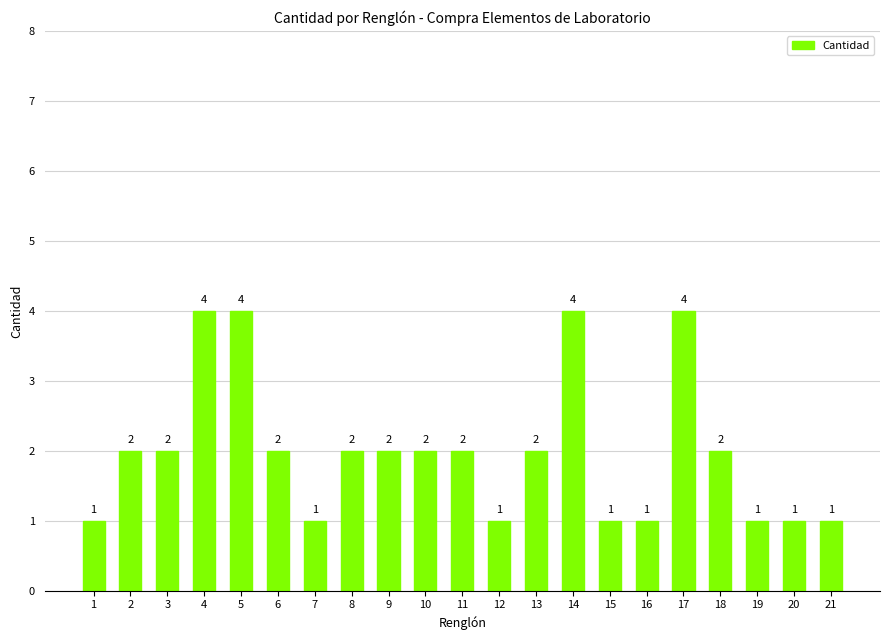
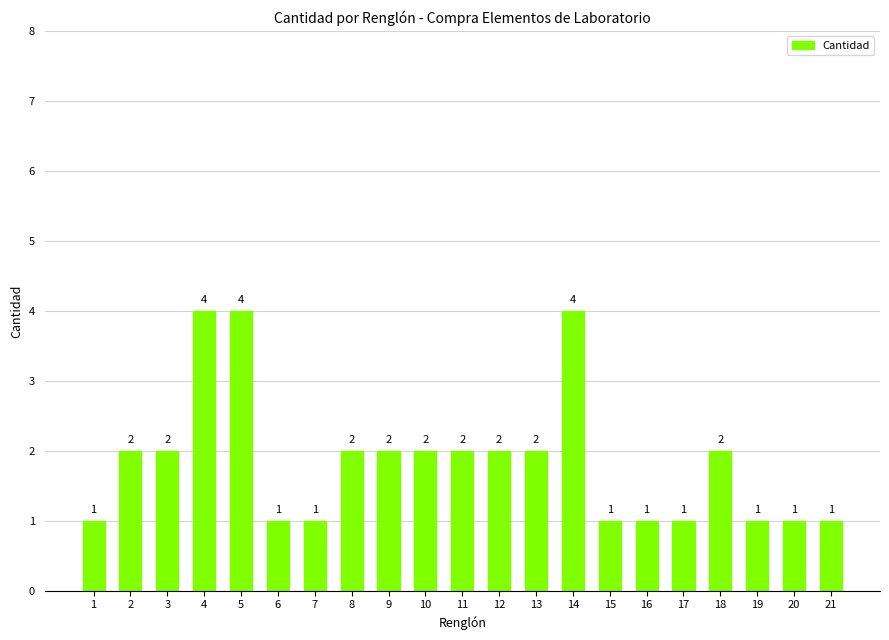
  {
    "1": 1,
    "2": 2,
    "3": 2,
    "4": 4,
    "5": 4,
-   "6": 2,
+   "6": 1,
    "7": 1,
    "8": 2,
    "9": 2,
    "10": 2,
    "11": 2,
-   "12": 1,
+   "12": 2,
    "13": 2,
    "14": 4,
    "15": 1,
    "16": 1,
-   "17": 4,
+   "17": 1,
    "18": 2,
    "19": 1,
    "20": 1,
    "21": 1
  }
